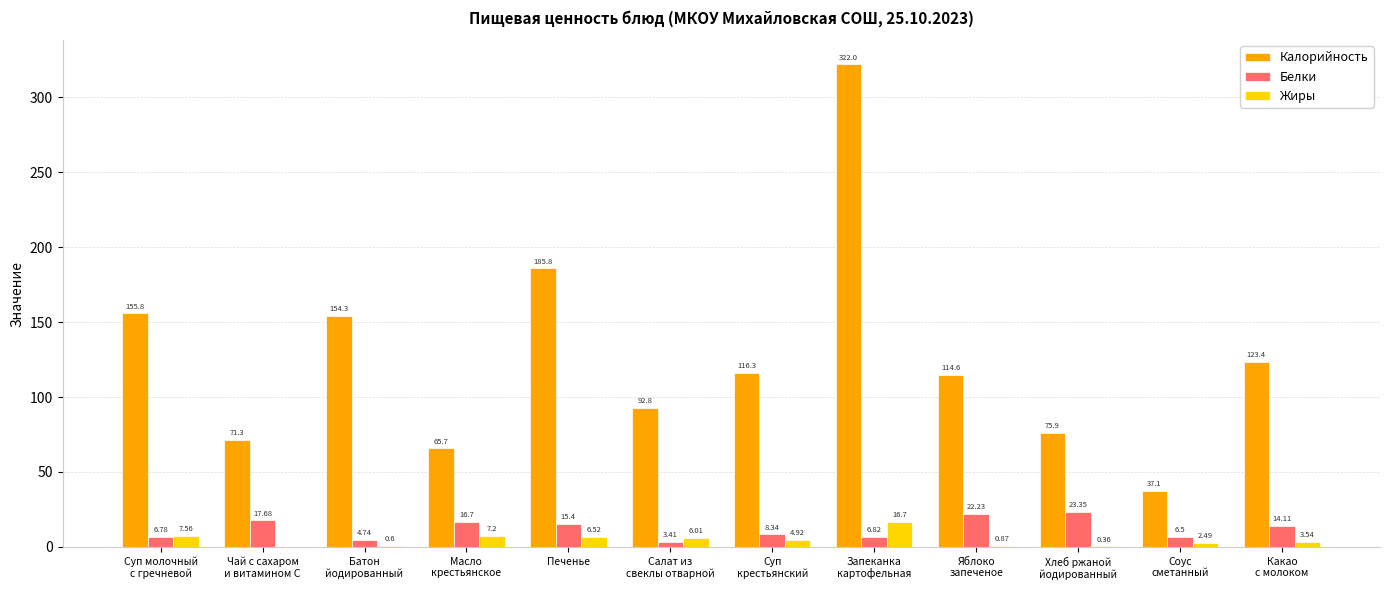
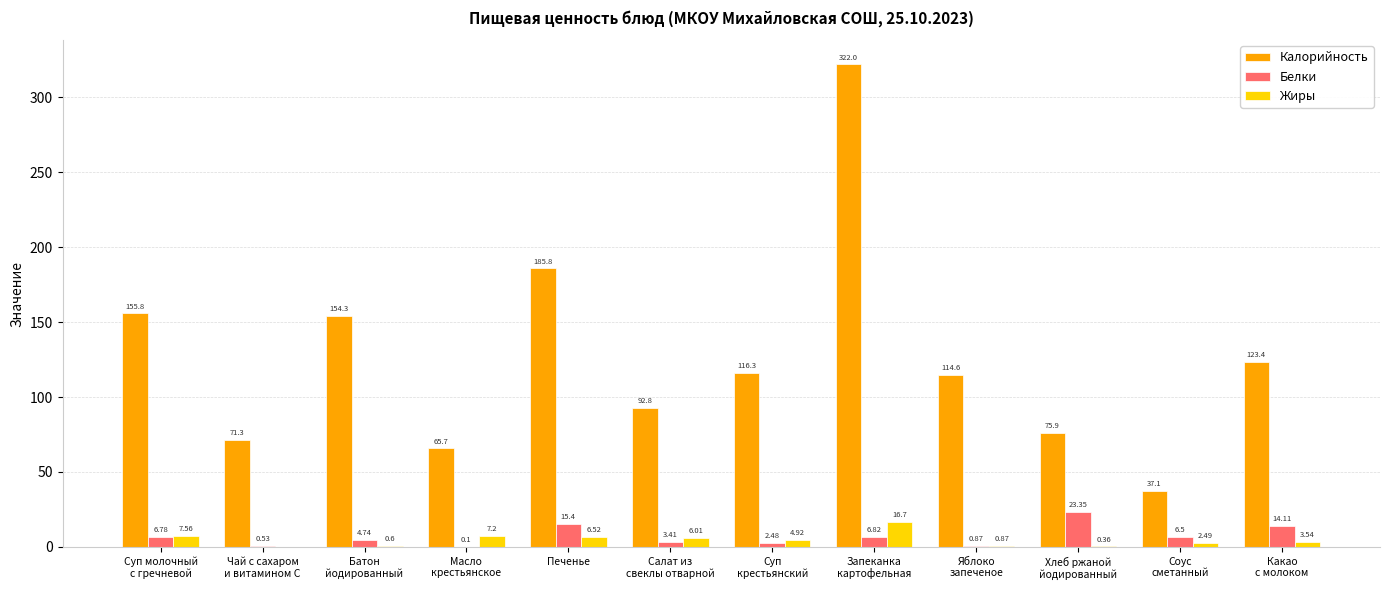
  {
    "Белки": {
      "Суп молочный с гречневой": 6.78,
-     "Чай с сахаром и витамином С": 17.68,
+     "Чай с сахаром и витамином С": 0.53,
      "Батон йодированный": 4.74,
-     "Масло крестьянское": 16.7,
+     "Масло крестьянское": 0.1,
      "Печенье": 15.4,
      "Салат из свеклы отварной": 3.41,
-     "Суп крестьянский": 8.34,
+     "Суп крестьянский": 2.48,
      "Запеканка картофельная": 6.82,
-     "Яблоко запеченое": 22.23,
+     "Яблоко запеченое": 0.87,
      "Хлеб ржаной йодированный": 23.35,
      "Соус сметанный": 6.5,
      "Какао с молоком": 14.11
    }
  }
